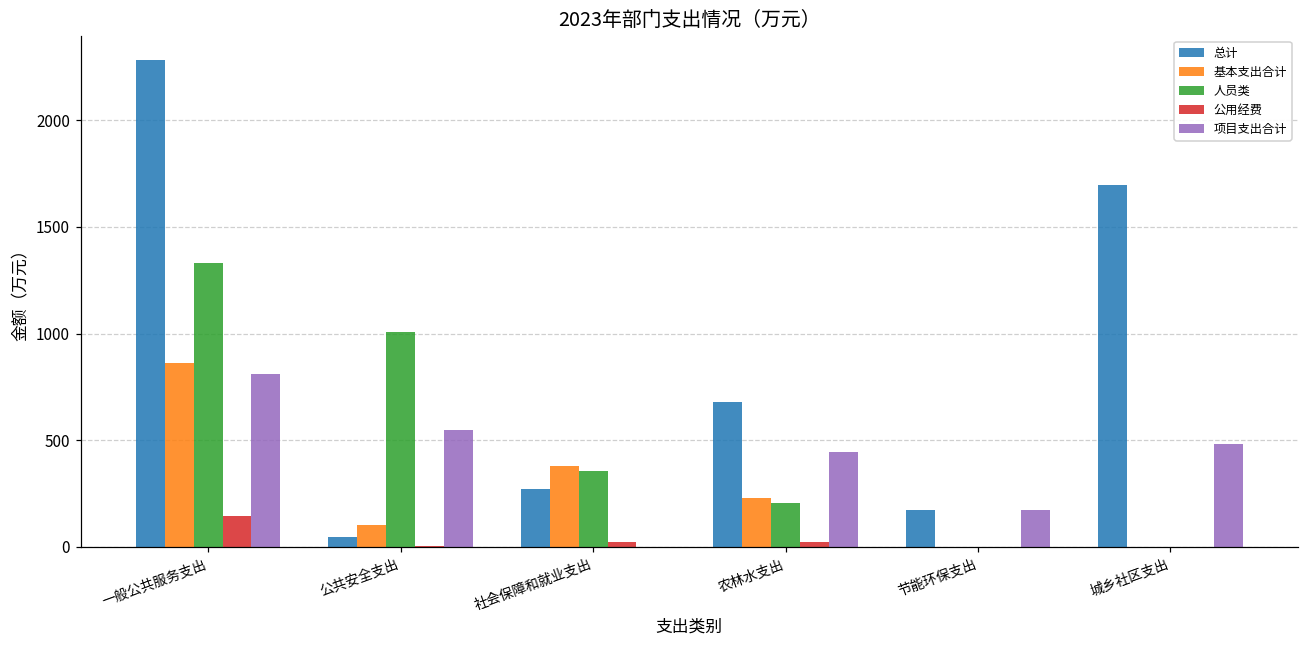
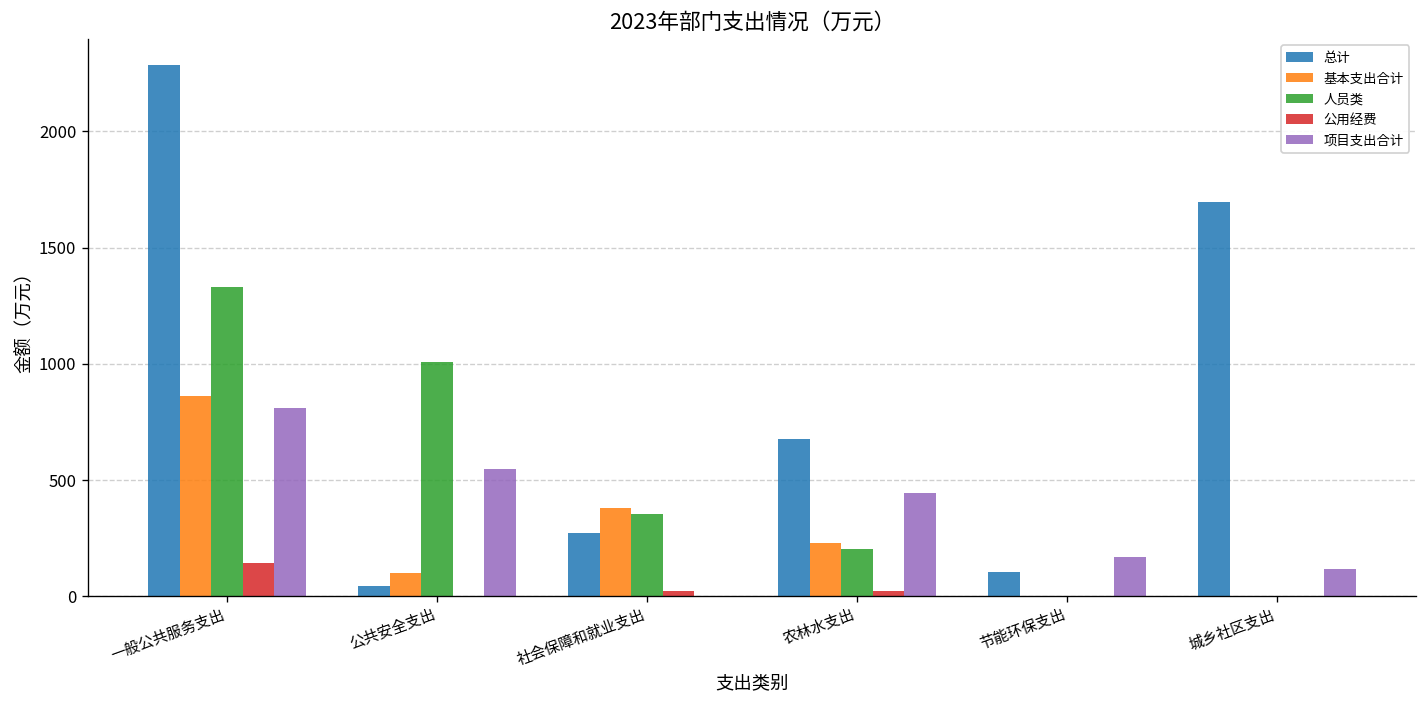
  {
    "总计": {
      "一般公共服务支出": 2280,
      "公共安全支出": 50,
      "社会保障和就业支出": 270,
      "农林水支出": 680,
-     "节能环保支出": 170,
+     "节能环保支出": 110,
      "城乡社区支出": 1700
    },
    "基本支出合计": {
      "一般公共服务支出": 860,
      "公共安全支出": 100,
      "社会保障和就业支出": 380,
      "农林水支出": 230,
      "节能环保支出": 0,
      "城乡社区支出": 0
    },
    "人员类": {
      "一般公共服务支出": 1330,
      "公共安全支出": 1010,
      "社会保障和就业支出": 360,
      "农林水支出": 200,
      "节能环保支出": 0,
      "城乡社区支出": 0
    },
    "公用经费": {
      "一般公共服务支出": 140,
      "社会保障和就业支出": 20,
      "农林水支出": 20,
      "节能环保支出": 0,
      "城乡社区支出": 0
    },
    "项目支出合计": {
      "一般公共服务支出": 810,
      "公共安全支出": 550,
      "社会保障和就业支出": 0,
      "农林水支出": 450,
      "节能环保支出": 170,
-     "城乡社区支出": 480
+     "城乡社区支出": 120
    }
  }
